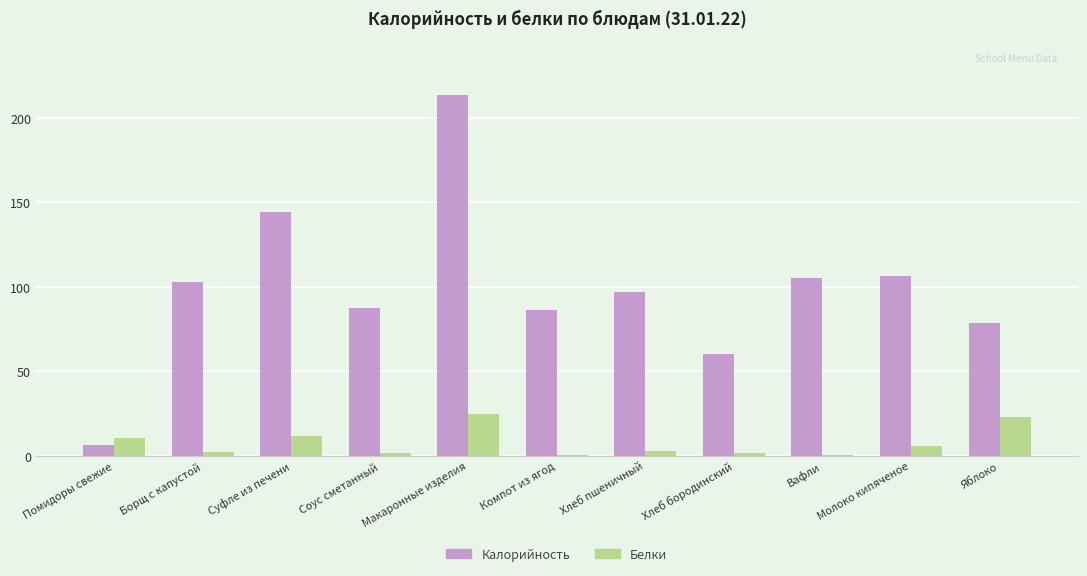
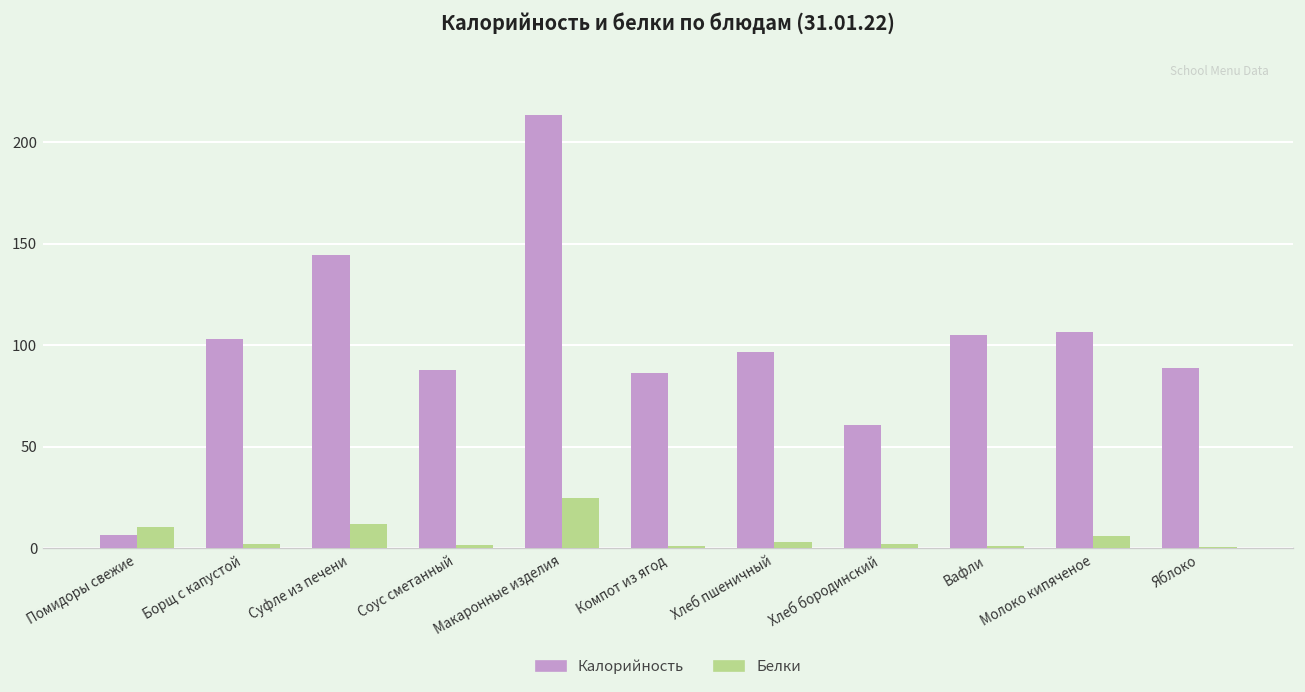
  {
    "Калорийность": {
      "Помидоры свежие": 7,
      "Борщ с капустой": 103,
      "Суфле из печени": 144,
      "Соус сметанный": 88,
      "Макаронные изделия": 213,
      "Компот из ягод": 86,
      "Хлеб пшеничный": 97,
      "Хлеб бородинский": 61,
      "Вафли": 105,
      "Молоко кипяченое": 107,
-     "Яблоко": 79
+     "Яблоко": 89
    },
    "Белки": {
      "Помидоры свежие": 11,
      "Борщ с капустой": 2,
      "Суфле из печени": 12,
      "Соус сметанный": 2,
      "Макаронные изделия": 25,
      "Хлеб пшеничный": 3,
      "Хлеб бородинский": 2,
      "Молоко кипяченое": 6,
-     "Яблоко": 23
+     "Яблоко": 1
    }
  }
